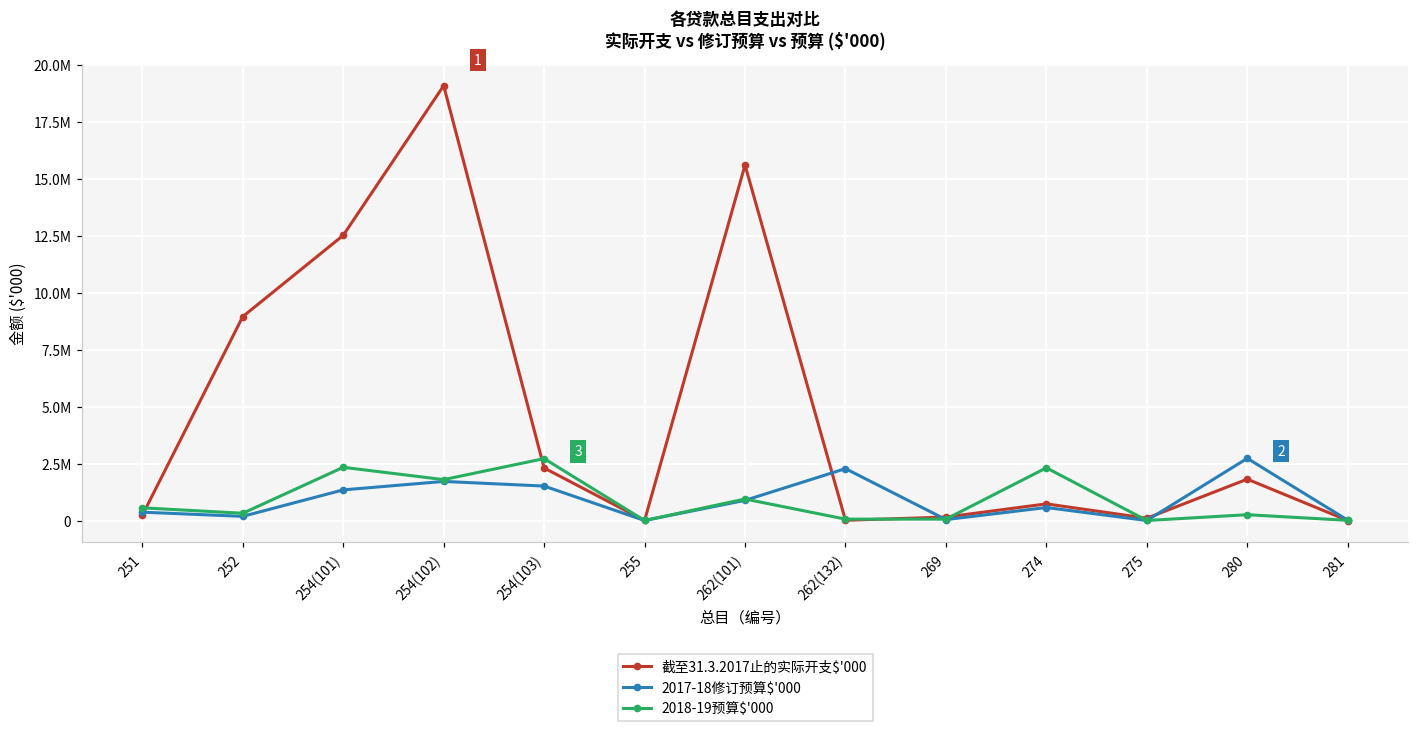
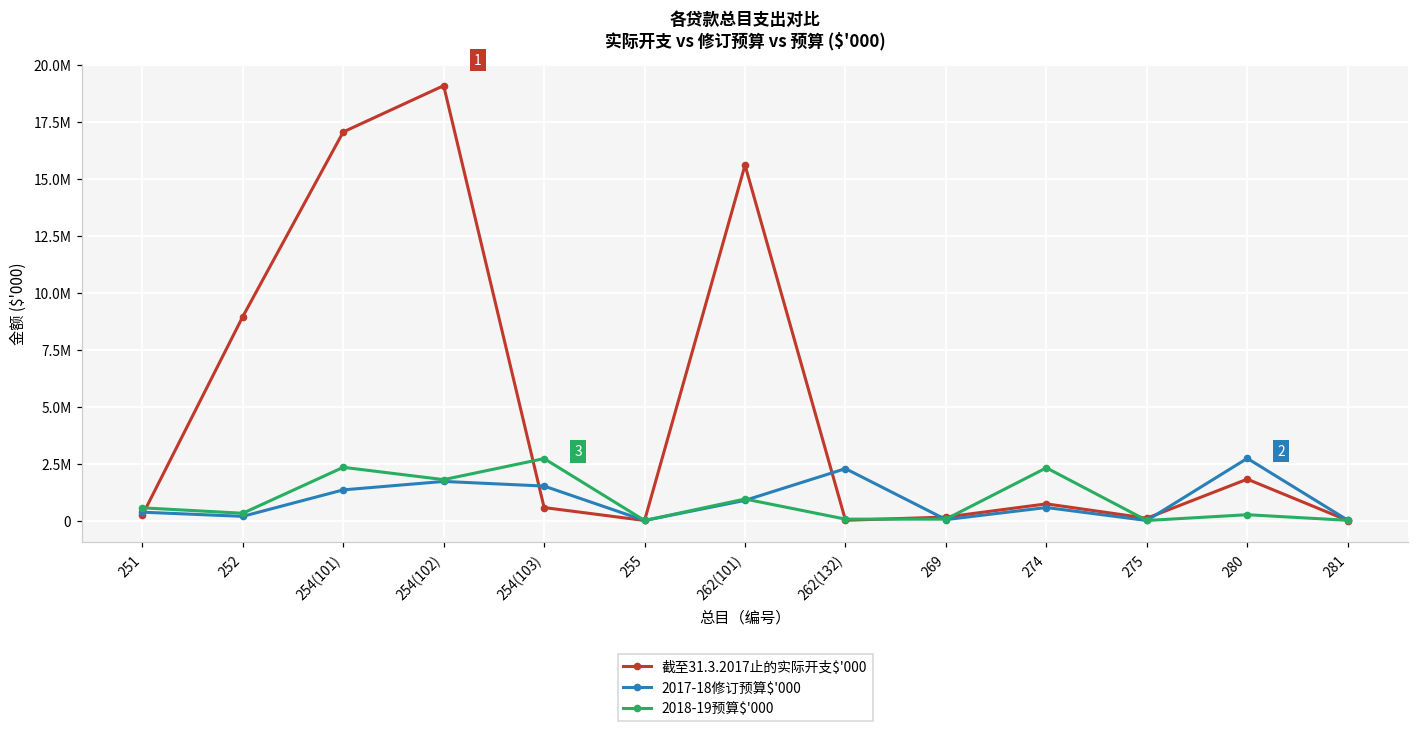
  {
    "截至31.3.2017止的实际开支$'000": {
      "251": 200000,
      "252": 9000000,
-     "254(101)": 12500000,
+     "254(101)": 17100000,
      "254(102)": 19100000,
-     "254(103)": 2300000,
+     "254(103)": 600000,
      "262(101)": 15600000,
      "274": 700000,
      "280": 1800000
    },
    "2017-18修订预算$'000": {
      "251": 400000,
      "252": 200000,
      "254(101)": 1300000,
      "254(103)": 1500000,
      "262(132)": 2300000,
      "274": 600000,
      "280": 2700000
    },
    "2018-19预算$'000": {
      "251": 600000,
      "252": 300000,
      "254(101)": 2300000,
      "254(103)": 2700000,
      "274": 2300000,
      "280": 300000
    }
  }
